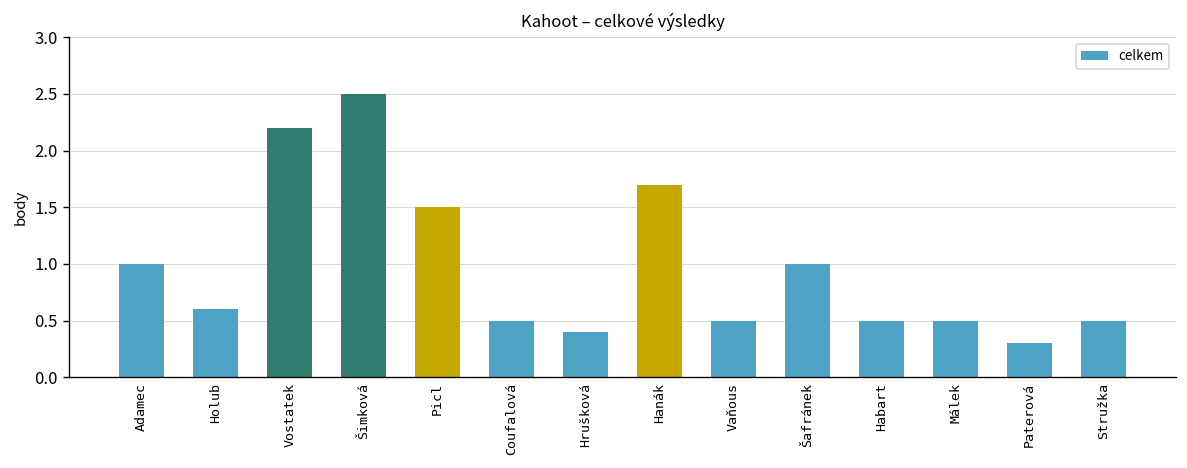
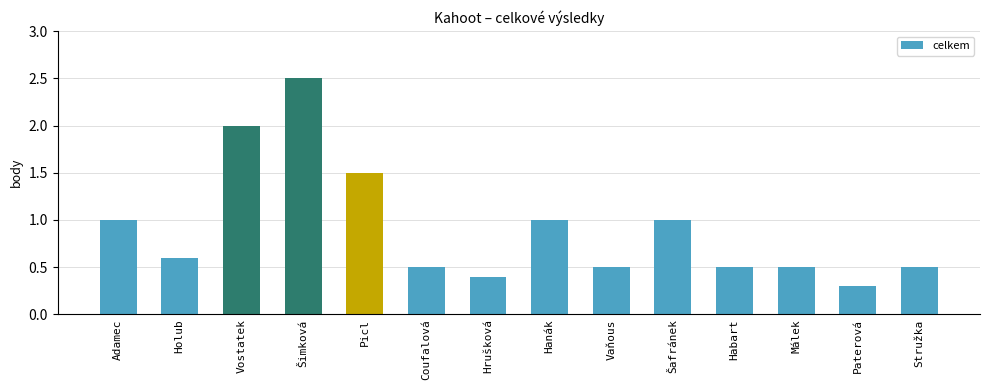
  {
    "Adamec": 1.0,
    "Holub": 0.6,
-   "Vostatek": 2.2,
+   "Vostatek": 2.0,
    "Šimková": 2.5,
    "Picl": 1.5,
    "Coufalová": 0.5,
    "Hrušková": 0.4,
-   "Hanák": 1.7,
+   "Hanák": 1.0,
    "Vaňous": 0.5,
    "Šafránek": 1.0,
    "Habart": 0.5,
    "Málek": 0.5,
    "Paterová": 0.3,
    "Stružka": 0.5
  }
